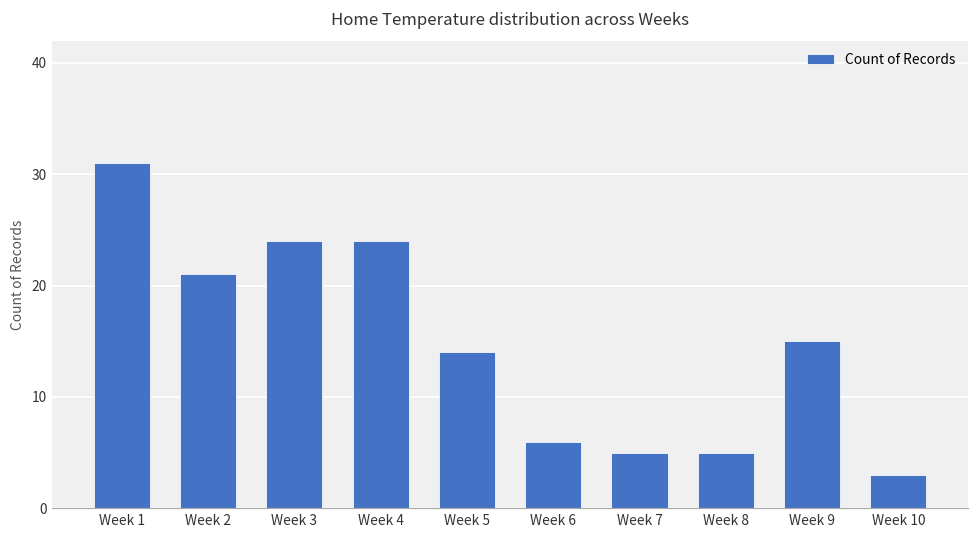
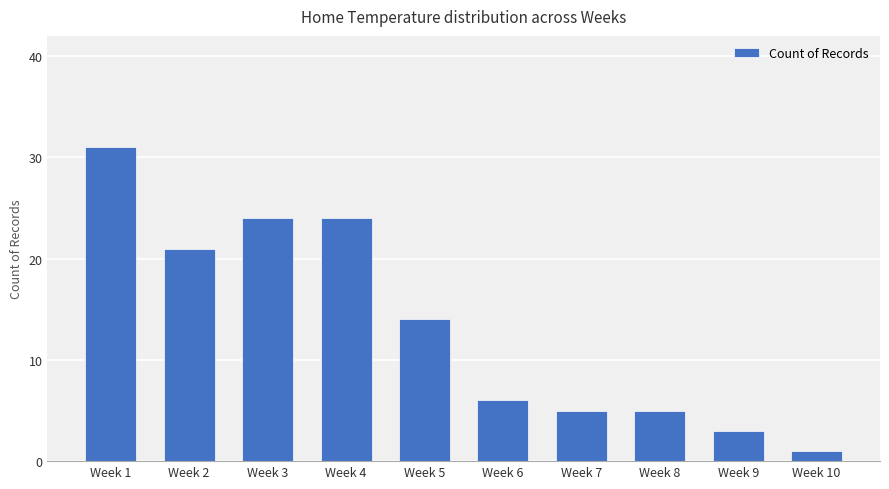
  {
    "Week 1": 31,
    "Week 2": 21,
    "Week 3": 24,
    "Week 4": 24,
    "Week 5": 14,
    "Week 6": 6,
    "Week 7": 5,
    "Week 8": 5,
-   "Week 9": 15,
-   "Week 10": 3
+   "Week 9": 3,
+   "Week 10": 1
  }
